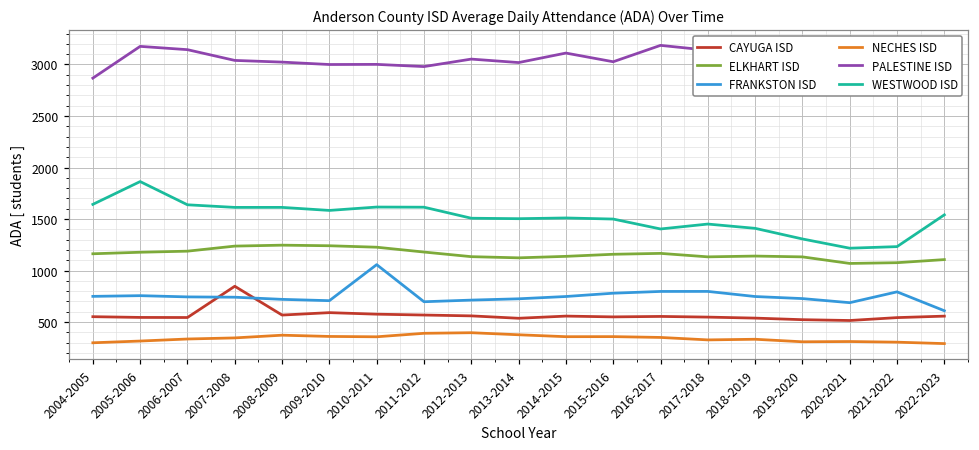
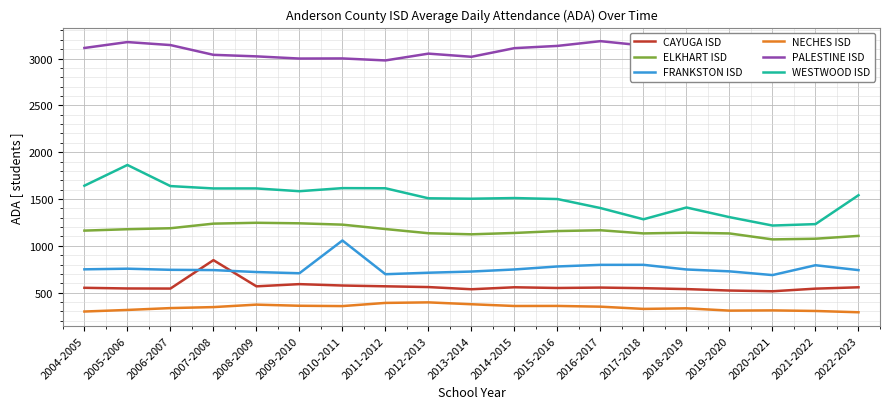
  {
    "CAYUGA ISD": {
      "2004-2005": 600,
      "2005-2006": 500,
      "2006-2007": 500,
      "2007-2008": 800,
      "2008-2009": 600,
      "2009-2010": 600,
      "2010-2011": 600,
      "2011-2012": 600,
      "2012-2013": 600,
      "2013-2014": 500,
      "2014-2015": 600,
      "2015-2016": 600,
      "2016-2017": 600,
      "2017-2018": 500,
      "2018-2019": 500,
      "2019-2020": 500,
      "2020-2021": 500,
      "2021-2022": 500,
      "2022-2023": 600
    },
    "ELKHART ISD": {
      "2004-2005": 1200,
      "2005-2006": 1200,
      "2006-2007": 1200,
      "2007-2008": 1200,
      "2008-2009": 1200,
      "2009-2010": 1200,
      "2010-2011": 1200,
      "2011-2012": 1200,
      "2012-2013": 1100,
      "2013-2014": 1100,
      "2014-2015": 1100,
      "2015-2016": 1200,
      "2016-2017": 1200,
      "2017-2018": 1100,
      "2018-2019": 1100,
      "2019-2020": 1100,
      "2020-2021": 1100,
      "2021-2022": 1100,
      "2022-2023": 1100
    },
    "FRANKSTON ISD": {
      "2004-2005": 700,
      "2005-2006": 800,
      "2006-2007": 700,
      "2007-2008": 700,
      "2008-2009": 700,
      "2009-2010": 700,
      "2010-2011": 1100,
      "2011-2012": 700,
      "2012-2013": 700,
      "2013-2014": 700,
      "2014-2015": 700,
      "2015-2016": 800,
      "2016-2017": 800,
      "2017-2018": 800,
      "2018-2019": 700,
      "2019-2020": 700,
      "2020-2021": 700,
      "2021-2022": 800,
-     "2022-2023": 600
+     "2022-2023": 700
    },
    "NECHES ISD": {
      "2004-2005": 300,
      "2005-2006": 300,
      "2006-2007": 300,
      "2007-2008": 300,
      "2008-2009": 400,
      "2009-2010": 400,
      "2010-2011": 400,
      "2011-2012": 400,
      "2012-2013": 400,
      "2013-2014": 400,
      "2014-2015": 400,
      "2015-2016": 400,
      "2016-2017": 400,
      "2017-2018": 300,
      "2018-2019": 300,
      "2019-2020": 300,
      "2020-2021": 300,
      "2021-2022": 300,
      "2022-2023": 300
    },
    "PALESTINE ISD": {
-     "2004-2005": 2900,
+     "2004-2005": 3100,
      "2005-2006": 3200,
      "2006-2007": 3100,
      "2007-2008": 3000,
      "2008-2009": 3000,
      "2009-2010": 3000,
      "2010-2011": 3000,
      "2011-2012": 3000,
      "2012-2013": 3100,
      "2013-2014": 3000,
      "2014-2015": 3100,
-     "2015-2016": 3000,
+     "2015-2016": 3100,
      "2016-2017": 3200
    },
    "WESTWOOD ISD": {
      "2004-2005": 1600,
      "2005-2006": 1900,
      "2006-2007": 1600,
      "2007-2008": 1600,
      "2008-2009": 1600,
      "2009-2010": 1600,
      "2010-2011": 1600,
      "2011-2012": 1600,
      "2012-2013": 1500,
      "2013-2014": 1500,
      "2014-2015": 1500,
      "2015-2016": 1500,
      "2016-2017": 1400,
-     "2017-2018": 1500,
+     "2017-2018": 1300,
      "2018-2019": 1400,
      "2019-2020": 1300,
      "2020-2021": 1200,
      "2021-2022": 1200,
      "2022-2023": 1500
    }
  }
